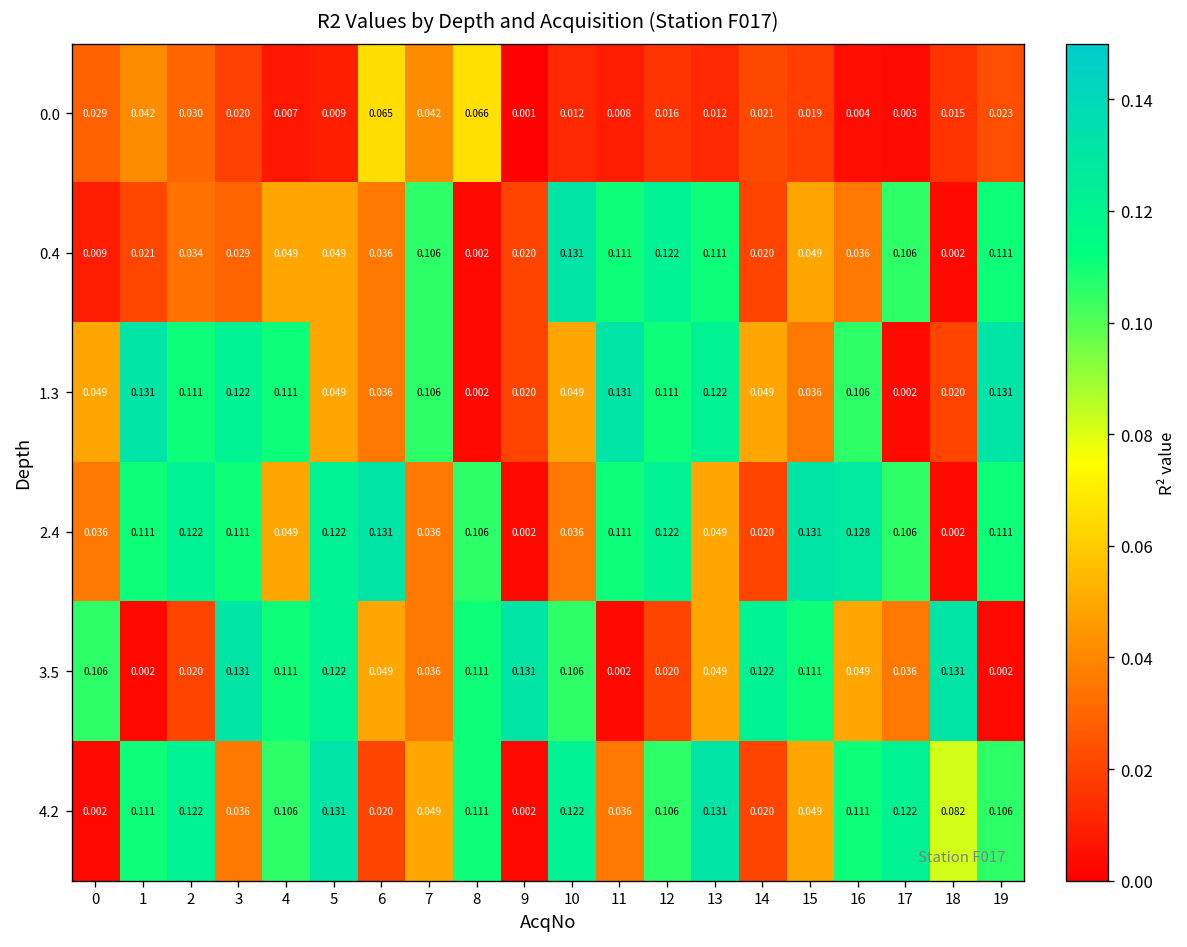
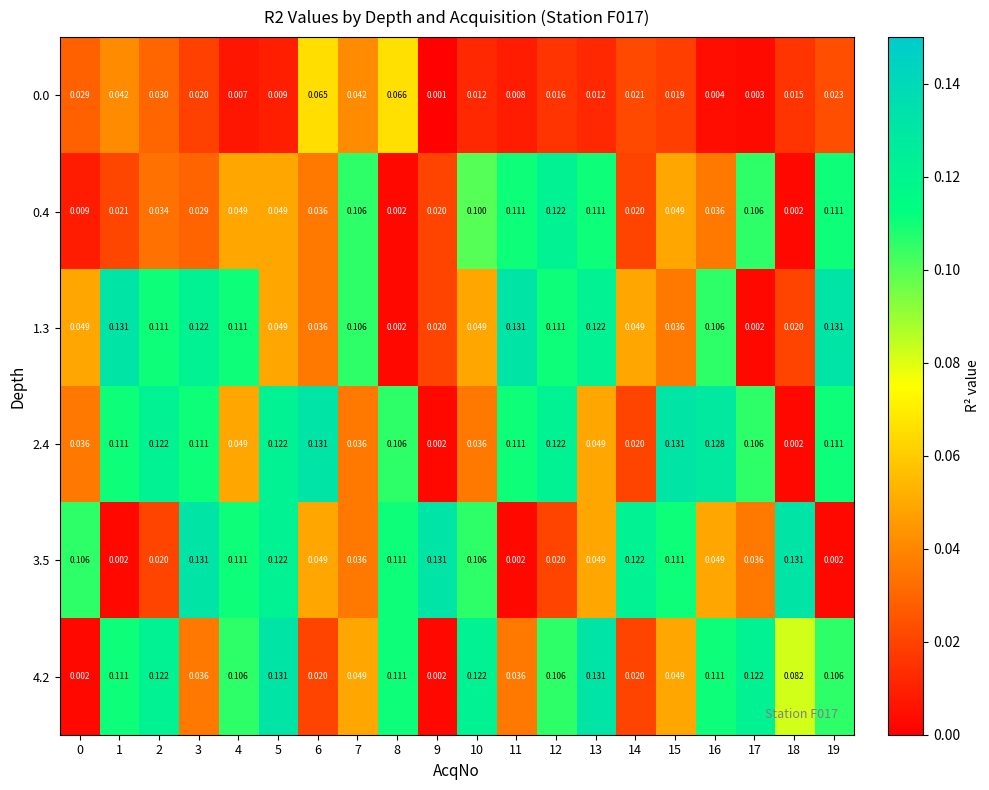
  {
    "0.0": {
      "0": 0.029,
      "1": 0.042,
      "2": 0.030,
      "3": 0.020,
      "4": 0.007,
      "5": 0.009,
      "6": 0.065,
      "7": 0.042,
      "8": 0.066,
      "9": 0.001,
      "10": 0.012,
      "11": 0.008,
      "12": 0.016,
      "13": 0.012,
      "14": 0.021,
      "15": 0.019,
      "16": 0.004,
      "17": 0.003,
      "18": 0.015,
      "19": 0.023
    },
    "0.4": {
      "0": 0.009,
      "1": 0.021,
      "2": 0.034,
      "3": 0.029,
      "4": 0.049,
      "5": 0.049,
      "6": 0.036,
      "7": 0.106,
      "8": 0.002,
      "9": 0.020,
-     "10": 0.131,
+     "10": 0.100,
      "11": 0.111,
      "12": 0.122,
      "13": 0.111,
      "14": 0.020,
      "15": 0.049,
      "16": 0.036,
      "17": 0.106,
      "18": 0.002,
      "19": 0.111
    },
    "1.3": {
      "0": 0.049,
      "1": 0.131,
      "2": 0.111,
      "3": 0.122,
      "4": 0.111,
      "5": 0.049,
      "6": 0.036,
      "7": 0.106,
      "8": 0.002,
      "9": 0.020,
      "10": 0.049,
      "11": 0.131,
      "12": 0.111,
      "13": 0.122,
      "14": 0.049,
      "15": 0.036,
      "16": 0.106,
      "17": 0.002,
      "18": 0.020,
      "19": 0.131
    },
    "2.4": {
      "0": 0.036,
      "1": 0.111,
      "2": 0.122,
      "3": 0.111,
      "4": 0.049,
      "5": 0.122,
      "6": 0.131,
      "7": 0.036,
      "8": 0.106,
      "9": 0.002,
      "10": 0.036,
      "11": 0.111,
      "12": 0.122,
      "13": 0.049,
      "14": 0.020,
      "15": 0.131,
      "16": 0.128,
      "17": 0.106,
      "18": 0.002,
      "19": 0.111
    },
    "3.5": {
      "0": 0.106,
      "1": 0.002,
      "2": 0.020,
      "3": 0.131,
      "4": 0.111,
      "5": 0.122,
      "6": 0.049,
      "7": 0.036,
      "8": 0.111,
      "9": 0.131,
      "10": 0.106,
      "11": 0.002,
      "12": 0.020,
      "13": 0.049,
      "14": 0.122,
      "15": 0.111,
      "16": 0.049,
      "17": 0.036,
      "18": 0.131,
      "19": 0.002
    },
    "4.2": {
      "0": 0.002,
      "1": 0.111,
      "2": 0.122,
      "3": 0.036,
      "4": 0.106,
      "5": 0.131,
      "6": 0.020,
      "7": 0.049,
      "8": 0.111,
      "9": 0.002,
      "10": 0.122,
      "11": 0.036,
      "12": 0.106,
      "13": 0.131,
      "14": 0.020,
      "15": 0.049,
      "16": 0.111,
      "17": 0.122,
      "19": 0.106
    }
  }
